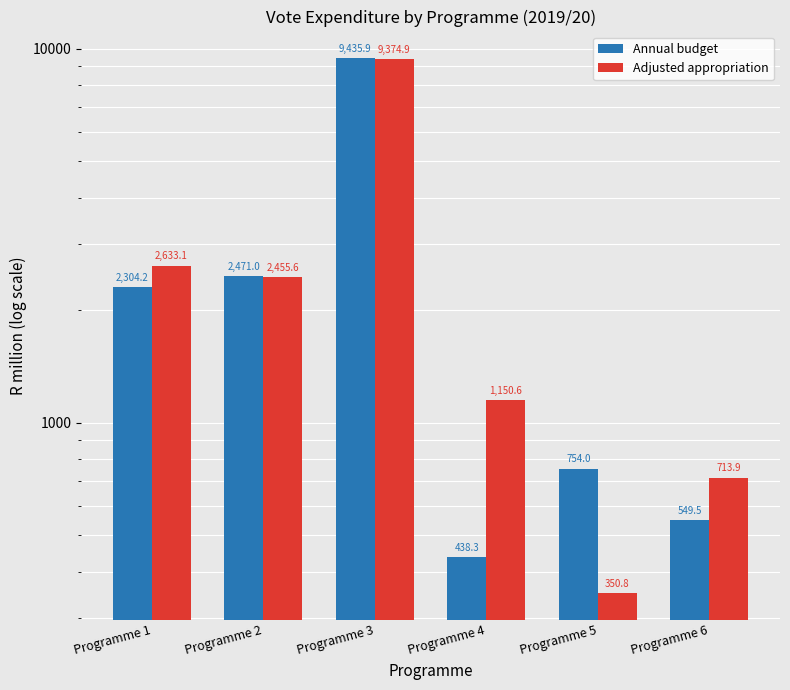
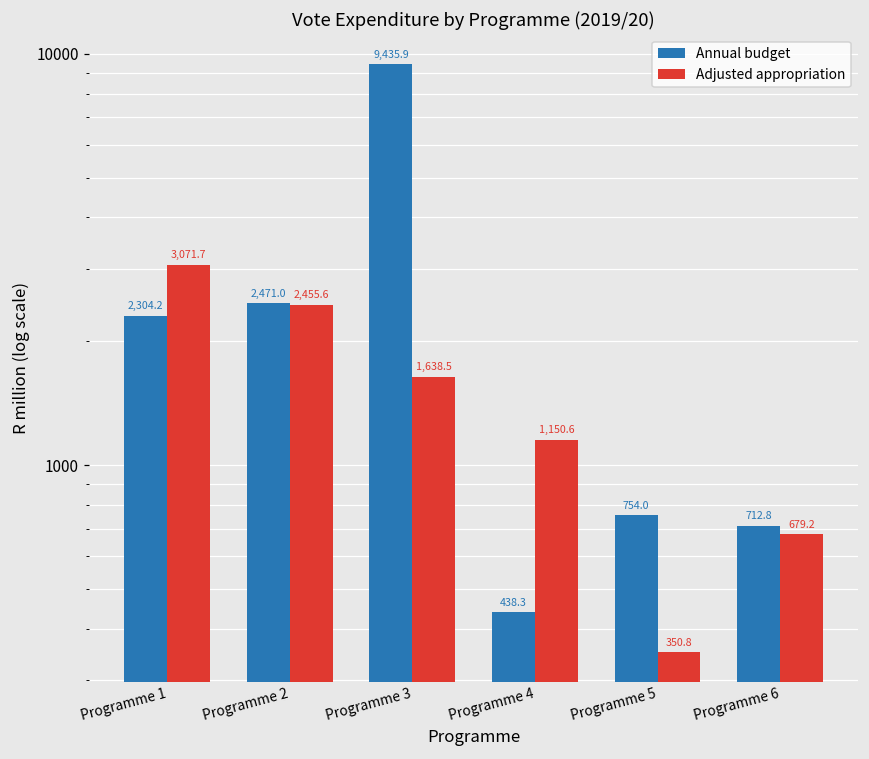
  {
    "Annual budget": {
      "Programme 1": "2,304.2",
      "Programme 2": "2,471.0",
      "Programme 3": "9,435.9",
      "Programme 4": "438.3",
      "Programme 5": "754.0",
-     "Programme 6": "549.5"
+     "Programme 6": "712.8"
    },
    "Adjusted appropriation": {
-     "Programme 1": "2,633.1",
+     "Programme 1": "3,071.7",
      "Programme 2": "2,455.6",
-     "Programme 3": "9,374.9",
+     "Programme 3": "1,638.5",
      "Programme 4": "1,150.6",
      "Programme 5": "350.8",
-     "Programme 6": "713.9"
+     "Programme 6": "679.2"
    }
  }
